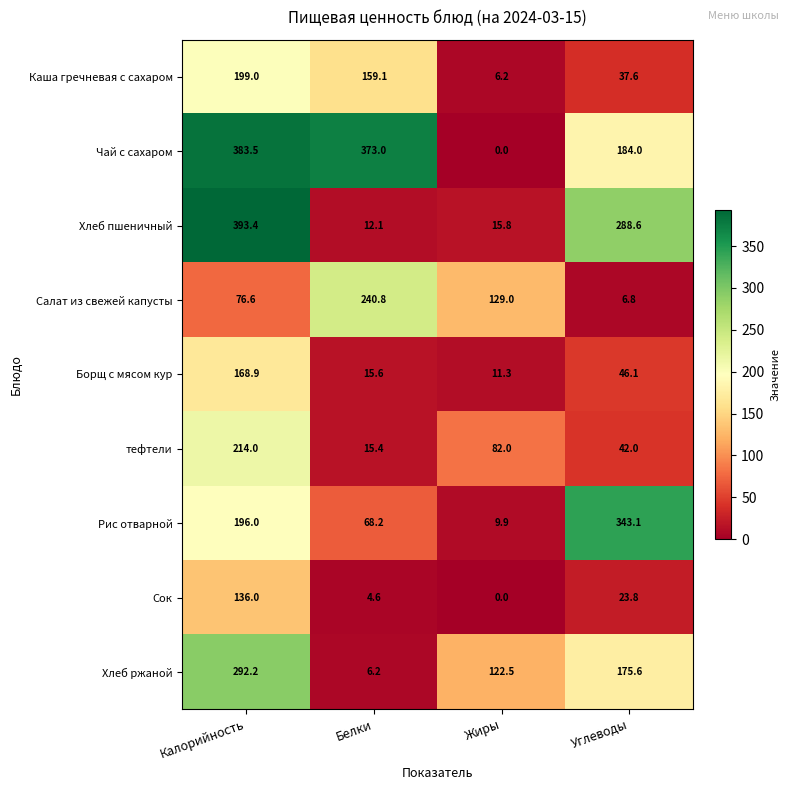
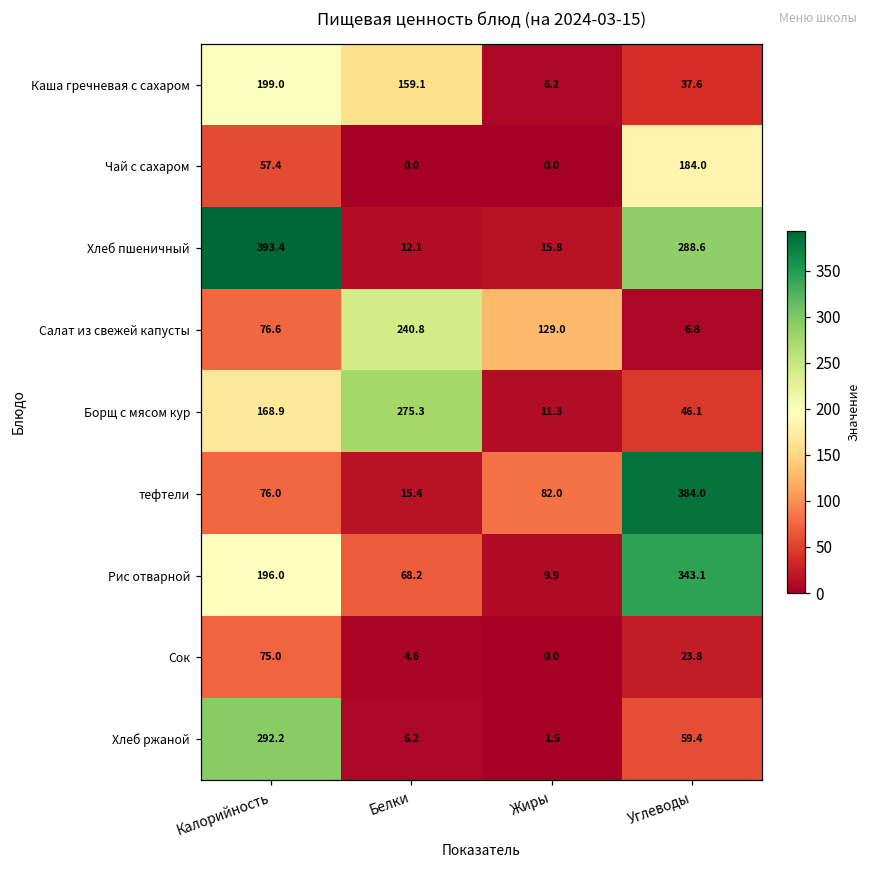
  {
    "Каша гречневая с сахаром": {
      "Калорийность": 199.0,
      "Белки": 159.1,
      "Жиры": 6.2,
      "Углеводы": 37.6
    },
    "Чай с сахаром": {
-     "Калорийность": 383.5,
-     "Белки": 373.0,
+     "Калорийность": 57.4,
+     "Белки": 0.0,
      "Жиры": 0.0,
      "Углеводы": 184.0
    },
    "Хлеб пшеничный": {
      "Калорийность": 393.4,
      "Белки": 12.1,
      "Жиры": 15.8,
      "Углеводы": 288.6
    },
    "Салат из свежей капусты": {
      "Калорийность": 76.6,
      "Белки": 240.8,
      "Жиры": 129.0,
      "Углеводы": 6.8
    },
    "Борщ с мясом кур": {
      "Калорийность": 168.9,
-     "Белки": 15.6,
+     "Белки": 275.3,
      "Жиры": 11.3,
      "Углеводы": 46.1
    },
    "тефтели": {
-     "Калорийность": 214.0,
+     "Калорийность": 76.0,
      "Белки": 15.4,
      "Жиры": 82.0,
-     "Углеводы": 42.0
+     "Углеводы": 384.0
    },
    "Рис отварной": {
      "Калорийность": 196.0,
      "Белки": 68.2,
      "Жиры": 9.9,
      "Углеводы": 343.1
    },
    "Сок": {
-     "Калорийность": 136.0,
+     "Калорийность": 75.0,
      "Белки": 4.6,
      "Жиры": 0.0,
      "Углеводы": 23.8
    },
    "Хлеб ржаной": {
      "Калорийность": 292.2,
      "Белки": 6.2,
-     "Жиры": 122.5,
-     "Углеводы": 175.6
+     "Жиры": 1.5,
+     "Углеводы": 59.4
    }
  }
